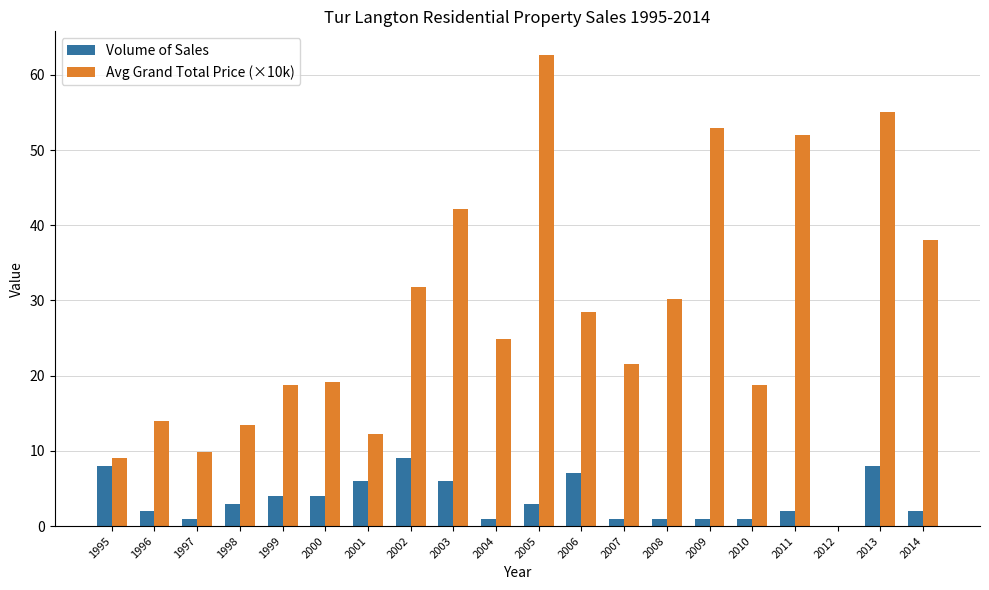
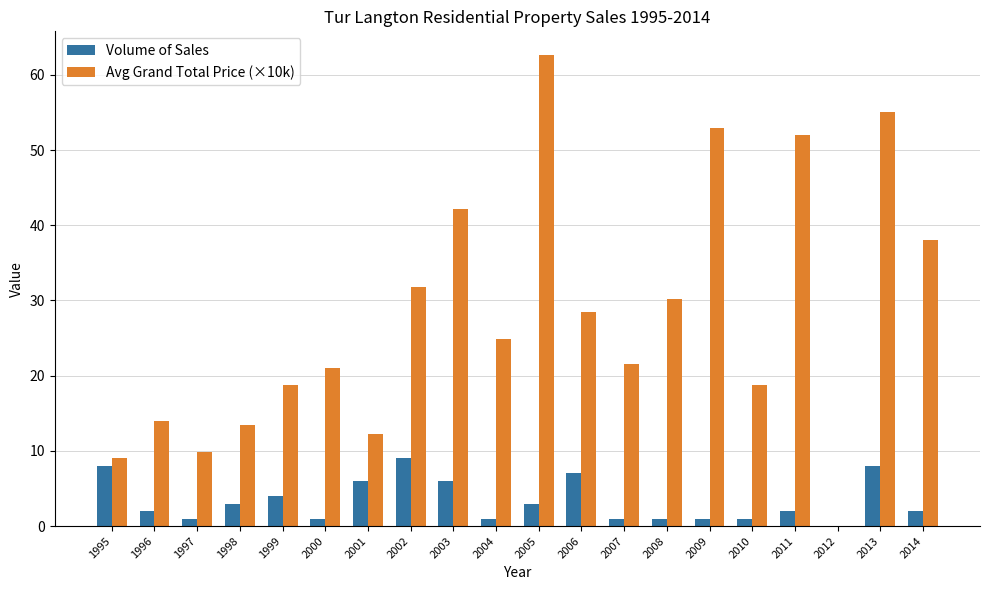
  {
    "Volume of Sales": {
      "1995": 8,
      "1996": 2,
      "1997": 1,
      "1998": 3,
      "1999": 4,
-     "2000": 4,
+     "2000": 1,
      "2001": 6,
      "2002": 9,
      "2003": 6,
      "2004": 1,
      "2005": 3,
      "2006": 7,
      "2007": 1,
      "2008": 1,
      "2009": 1,
      "2010": 1,
      "2011": 2,
      "2012": 0,
      "2013": 8,
      "2014": 2
    },
    "Avg Grand Total Price (×10k)": {
      "1995": 9,
      "1996": 14,
      "1997": 10,
      "1998": 13,
      "1999": 19,
-     "2000": 19,
+     "2000": 21,
      "2001": 12,
      "2002": 32,
      "2003": 42,
      "2004": 25,
      "2005": 63,
      "2006": 29,
      "2007": 22,
      "2008": 30,
      "2009": 53,
      "2010": 19,
      "2011": 52,
      "2012": 0,
      "2013": 55,
      "2014": 38
    }
  }
